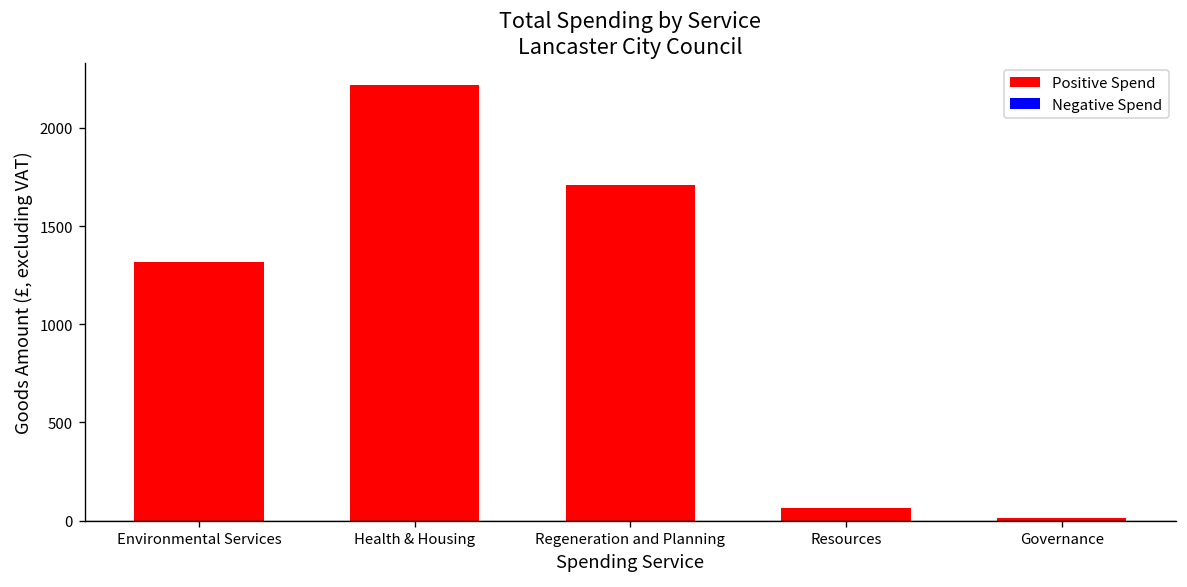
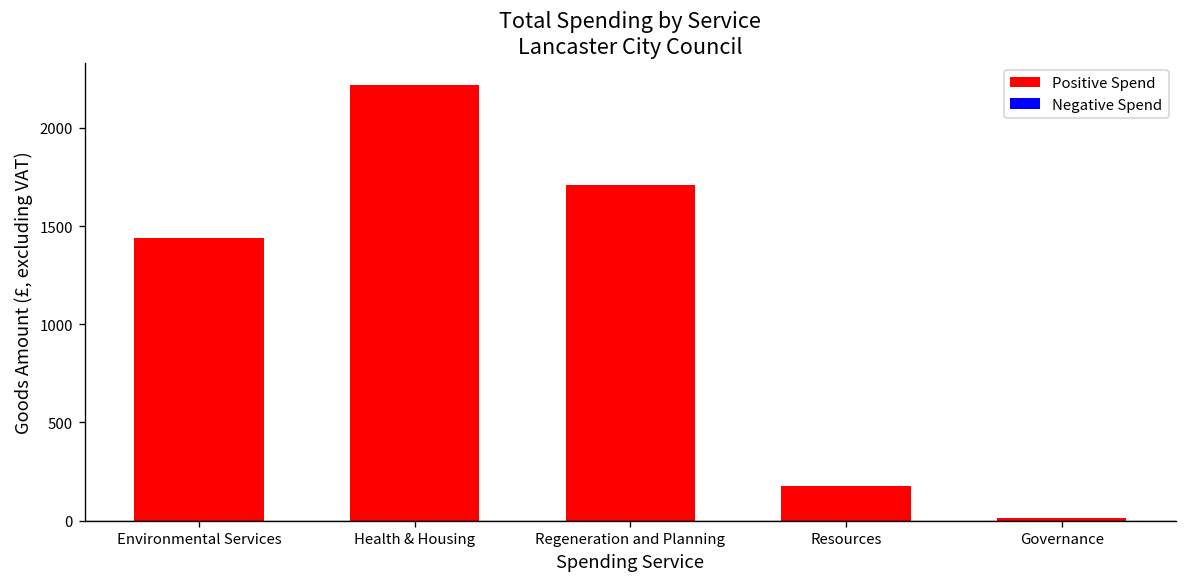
  {
-   "Environmental Services": 1320,
+   "Environmental Services": 1440,
    "Health & Housing": 2220,
    "Regeneration and Planning": 1710,
-   "Resources": 60
+   "Resources": 180
  }
